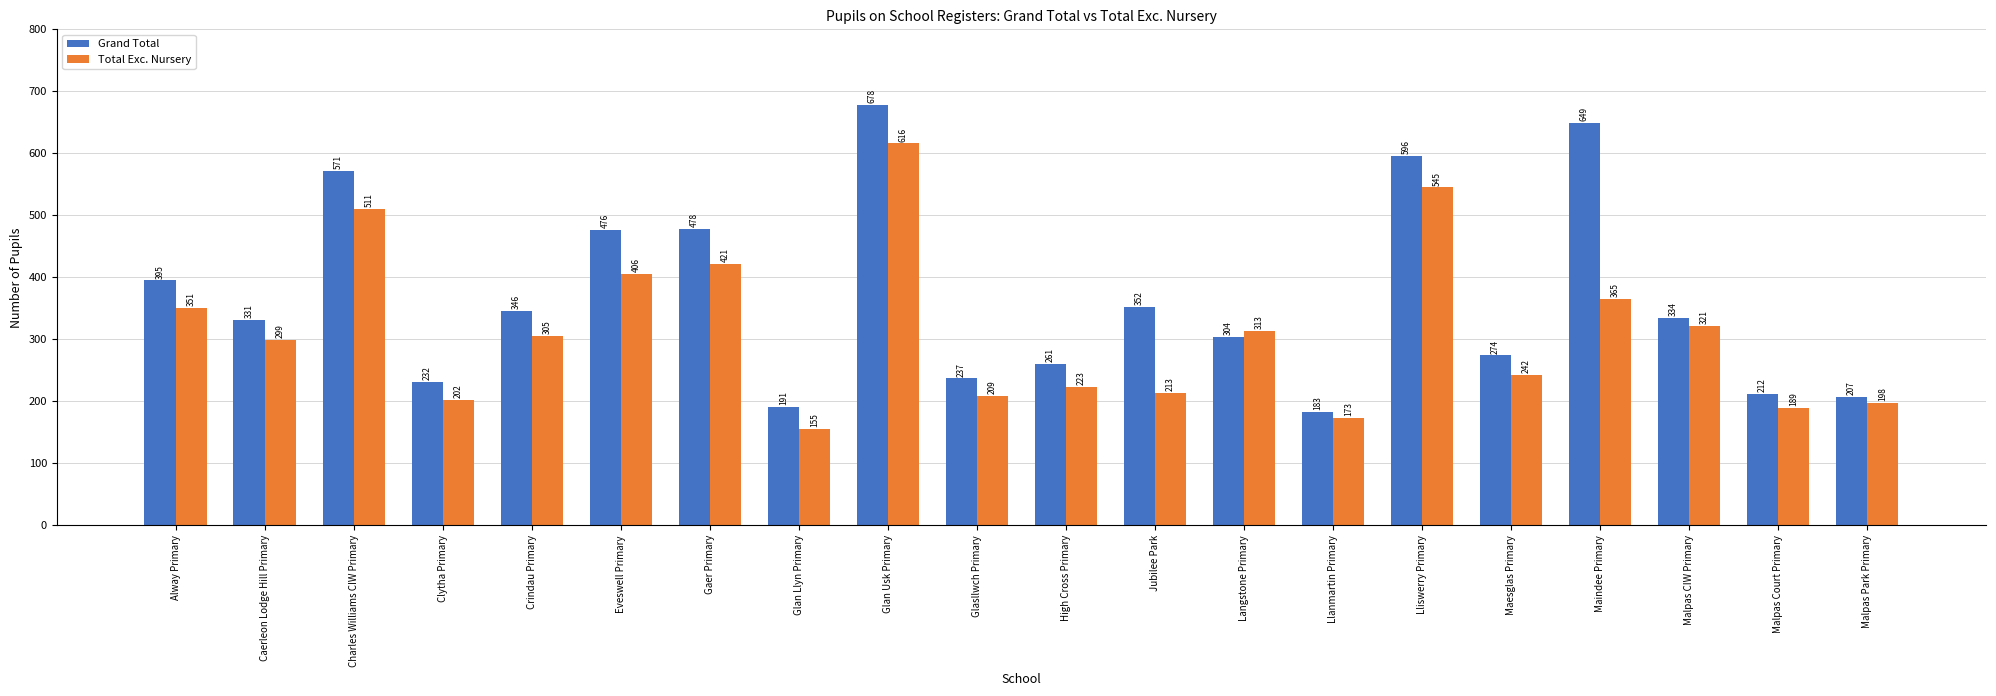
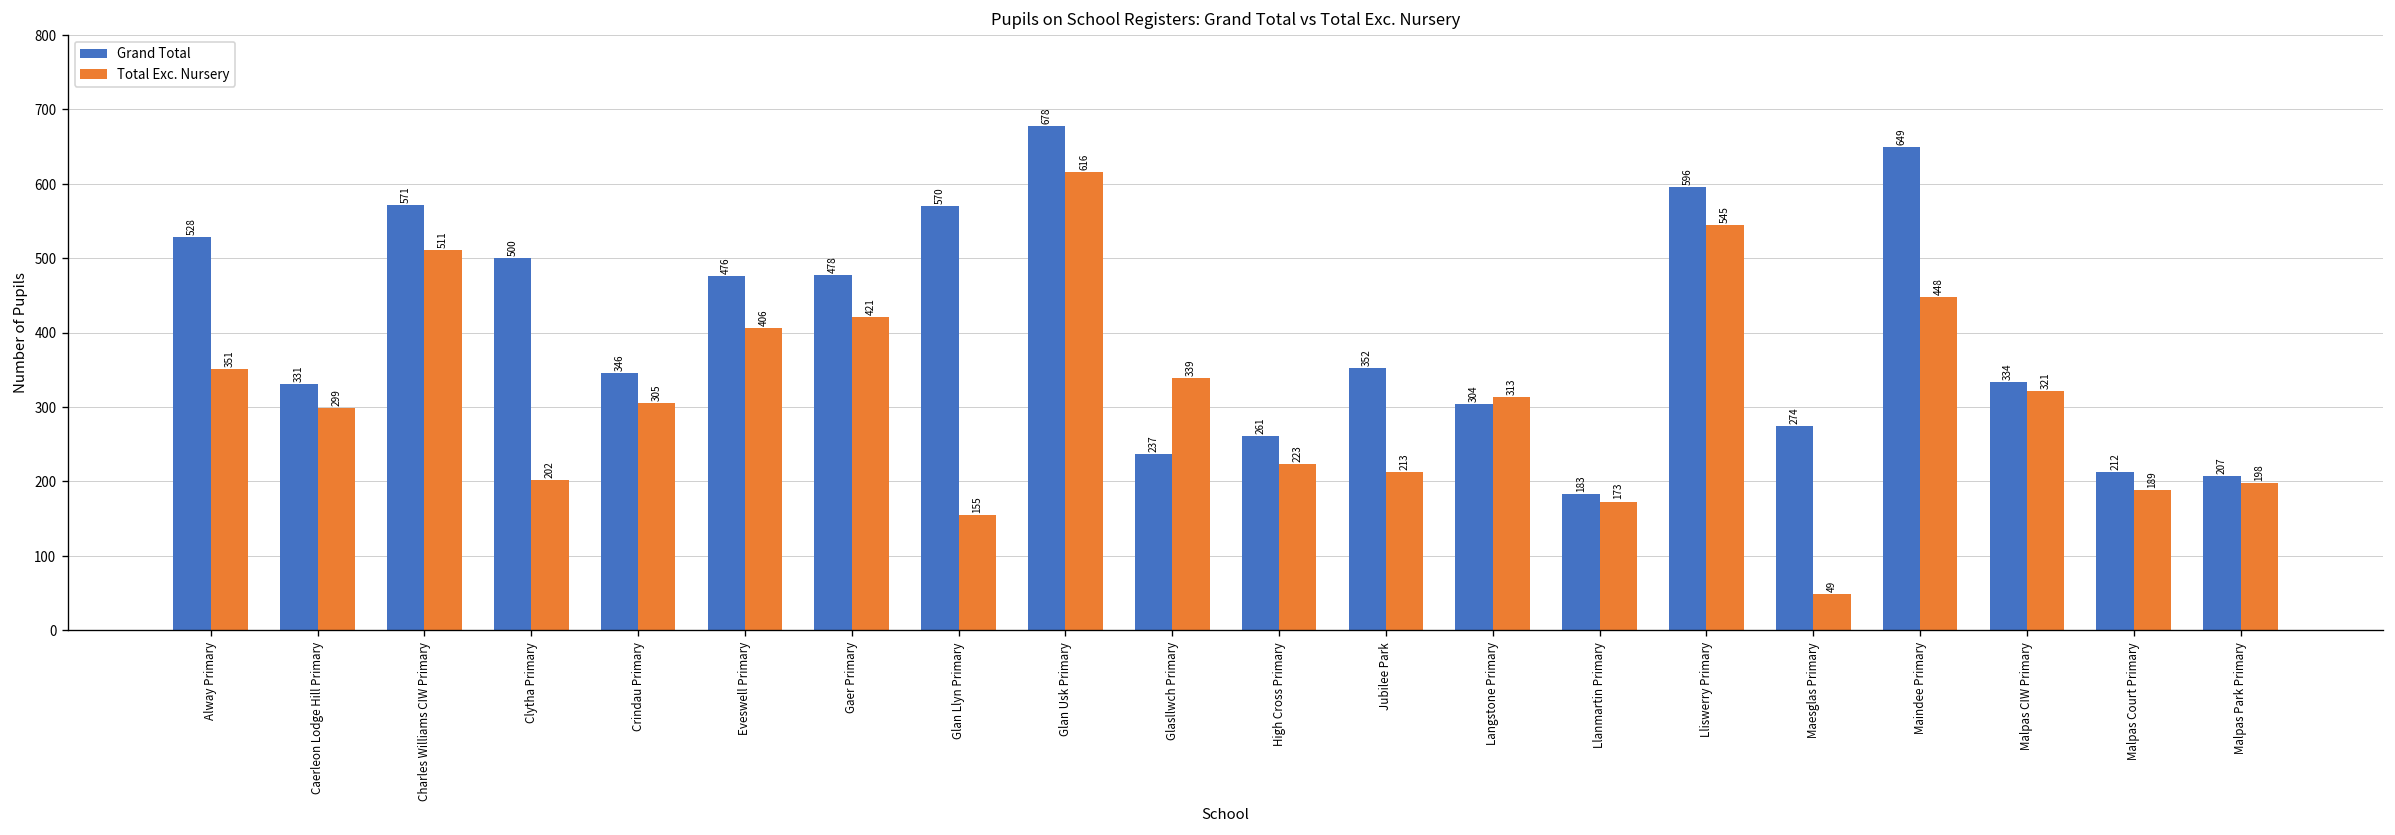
  {
    "Grand Total": {
-     "Alway Primary": 395,
+     "Alway Primary": 528,
      "Caerleon Lodge Hill Primary": 331,
      "Charles Williams CIW Primary": 571,
-     "Clytha Primary": 232,
+     "Clytha Primary": 500,
      "Crindau Primary": 346,
      "Eveswell Primary": 476,
      "Gaer Primary": 478,
-     "Glan Llyn Primary": 191,
+     "Glan Llyn Primary": 570,
      "Glan Usk Primary": 678,
      "Glasllwch Primary": 237,
      "High Cross Primary": 261,
      "Jubilee Park": 352,
      "Langstone Primary": 304,
      "Llanmartin Primary": 183,
      "Lliswerry Primary": 596,
      "Maesglas Primary": 274,
      "Maindee Primary": 649,
      "Malpas CIW Primary": 334,
      "Malpas Court Primary": 212,
      "Malpas Park Primary": 207
    },
    "Total Exc. Nursery": {
      "Alway Primary": 351,
      "Caerleon Lodge Hill Primary": 299,
      "Charles Williams CIW Primary": 511,
      "Clytha Primary": 202,
      "Crindau Primary": 305,
      "Eveswell Primary": 406,
      "Gaer Primary": 421,
      "Glan Llyn Primary": 155,
      "Glan Usk Primary": 616,
-     "Glasllwch Primary": 209,
+     "Glasllwch Primary": 339,
      "High Cross Primary": 223,
      "Jubilee Park": 213,
      "Langstone Primary": 313,
      "Llanmartin Primary": 173,
      "Lliswerry Primary": 545,
-     "Maesglas Primary": 242,
-     "Maindee Primary": 365,
+     "Maesglas Primary": 49,
+     "Maindee Primary": 448,
      "Malpas CIW Primary": 321,
      "Malpas Court Primary": 189,
      "Malpas Park Primary": 198
    }
  }
